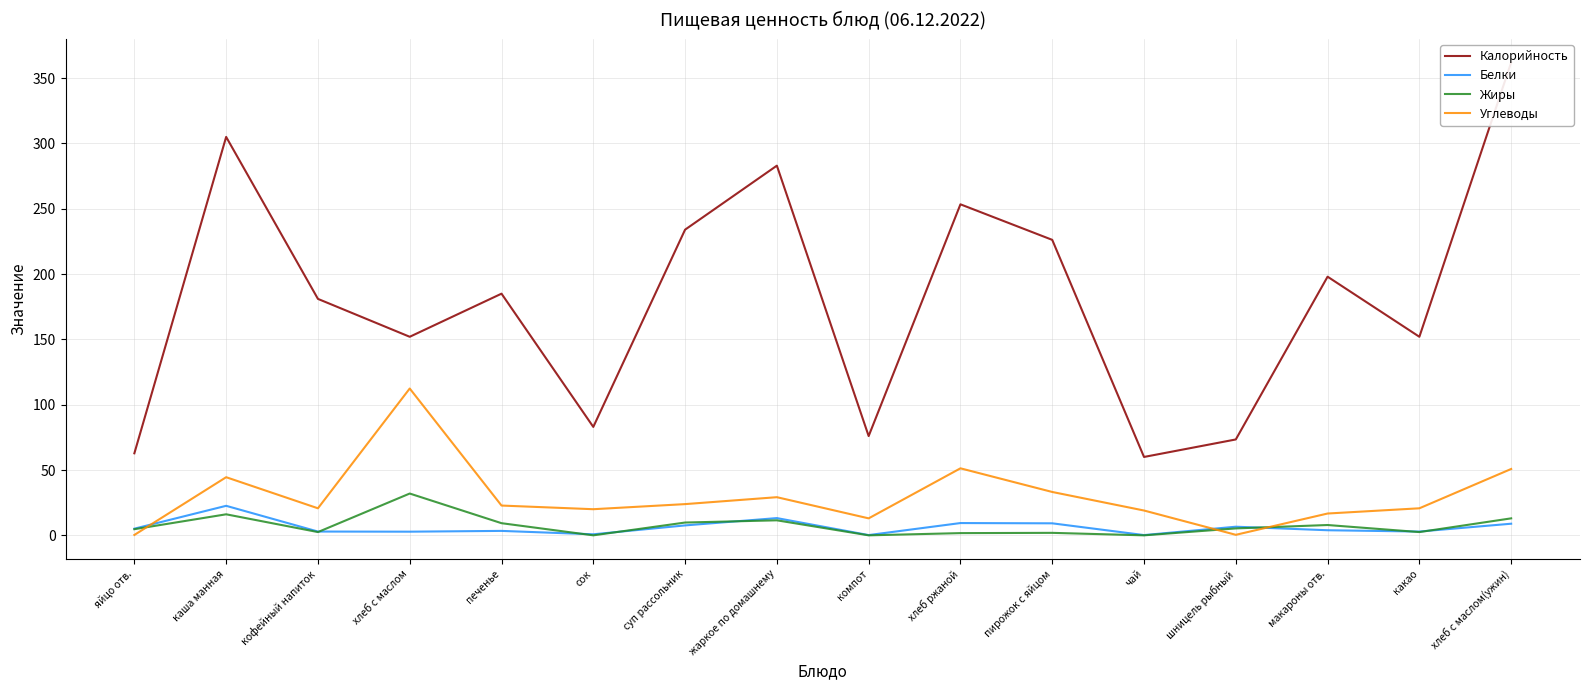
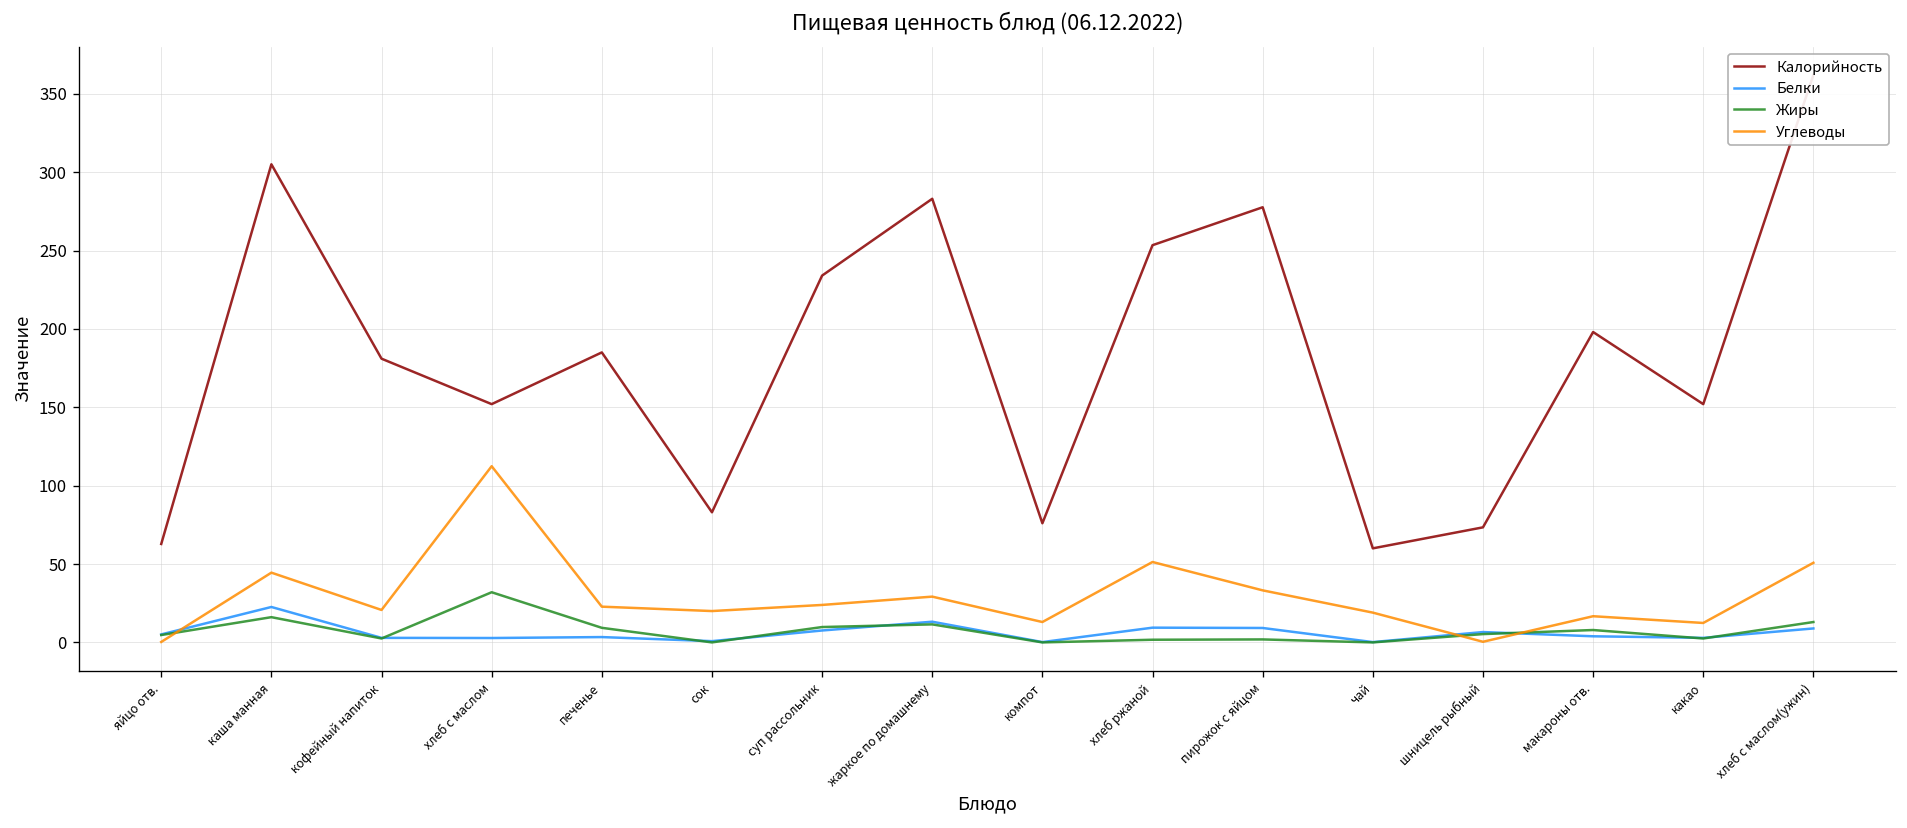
  {
    "Калорийность": {
      "яйцо отв.": 63,
      "каша манная": 305,
      "кофейный напиток": 181,
      "хлеб с маслом": 152,
      "печенье": 185,
      "сок": 83,
      "суп рассольник": 234,
      "жаркое по домашнему": 283,
      "компот": 76,
      "хлеб ржаной": 253,
-     "пирожок с яйцом": 226,
+     "пирожок с яйцом": 278,
      "чай": 60,
      "шницель рыбный": 73,
      "макароны отв.": 198,
      "какао": 152
    },
    "Белки": {
      "каша манная": 23,
      "хлеб с маслом": 3,
      "печенье": 3,
      "суп рассольник": 8,
      "хлеб ржаной": 9,
      "пирожок с яйцом": 9,
      "макароны отв.": 4,
      "хлеб с маслом(ужин)": 9
    },
    "Жиры": {
      "каша манная": 16,
      "хлеб с маслом": 32,
      "печенье": 9,
      "суп рассольник": 10,
      "хлеб ржаной": 2,
      "пирожок с яйцом": 2,
      "макароны отв.": 8,
      "хлеб с маслом(ужин)": 13
    },
    "Углеводы": {
      "яйцо отв.": 0,
      "каша манная": 45,
      "кофейный напиток": 21,
      "хлеб с маслом": 112,
      "печенье": 23,
      "сок": 20,
      "суп рассольник": 24,
      "жаркое по домашнему": 29,
      "компот": 13,
      "хлеб ржаной": 51,
      "пирожок с яйцом": 33,
      "чай": 19,
      "шницель рыбный": 0,
      "макароны отв.": 17,
-     "какао": 21,
+     "какао": 12,
      "хлеб с маслом(ужин)": 51
    }
  }
